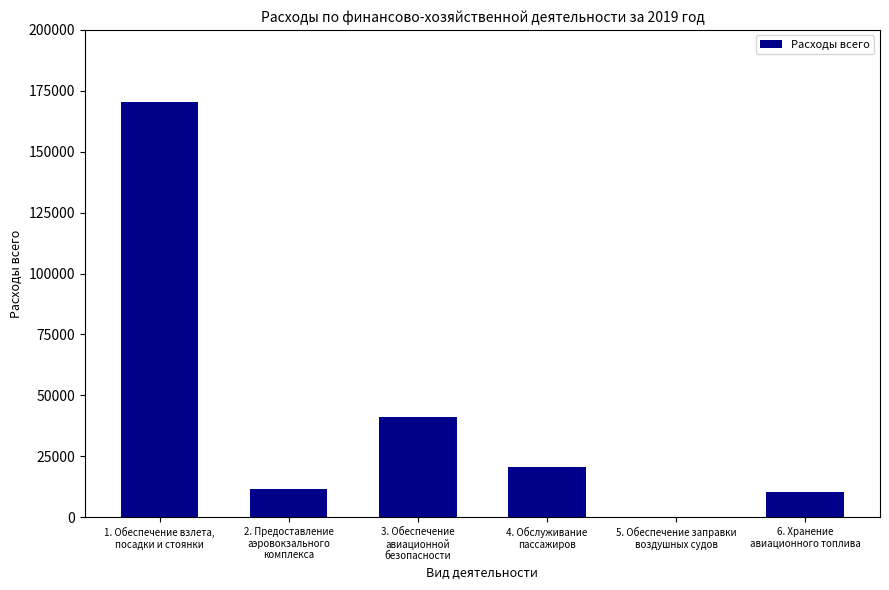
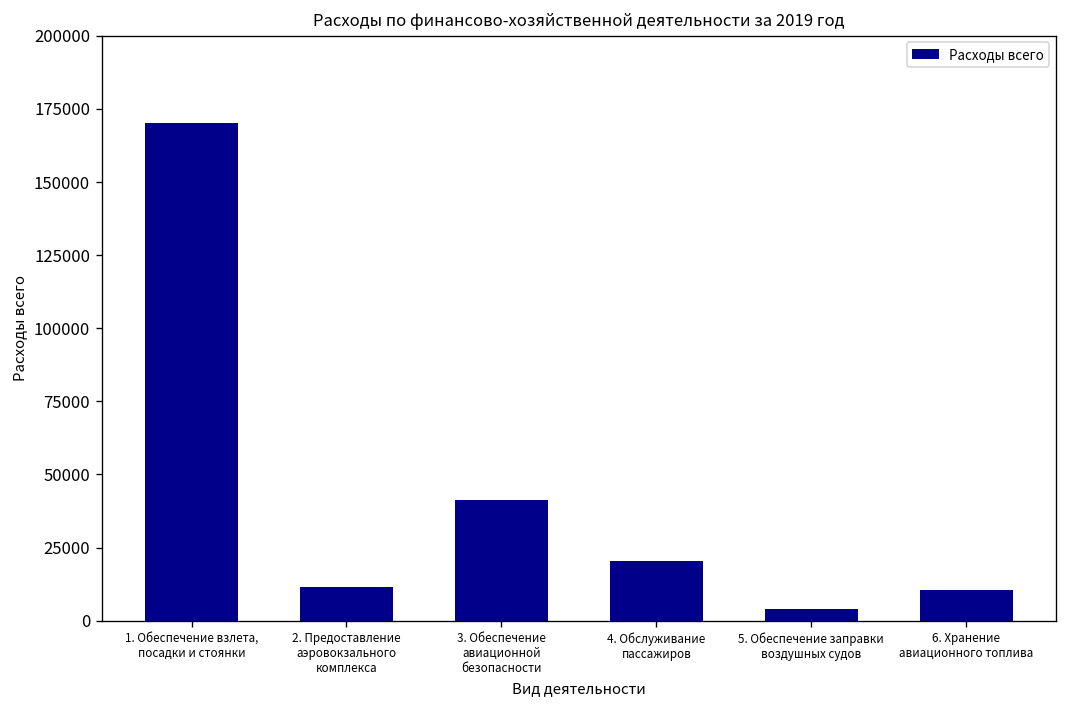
  {
    "1. Обеспечение взлета, посадки и стоянки": 170000,
    "2. Предоставление аэровокзального комплекса": 12000,
    "3. Обеспечение авиационной безопасности": 41000,
    "4. Обслуживание пассажиров": 20000,
-   "5. Обеспечение заправки воздушных судов": 0,
+   "5. Обеспечение заправки воздушных судов": 4000,
    "6. Хранение авиационного топлива": 10000
  }
